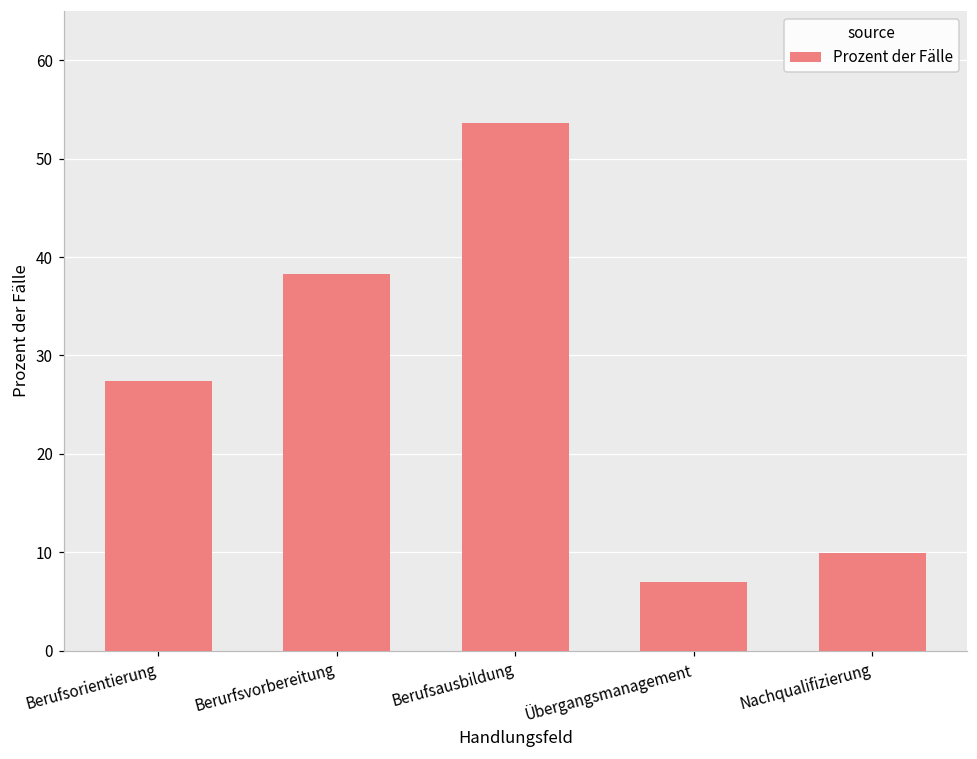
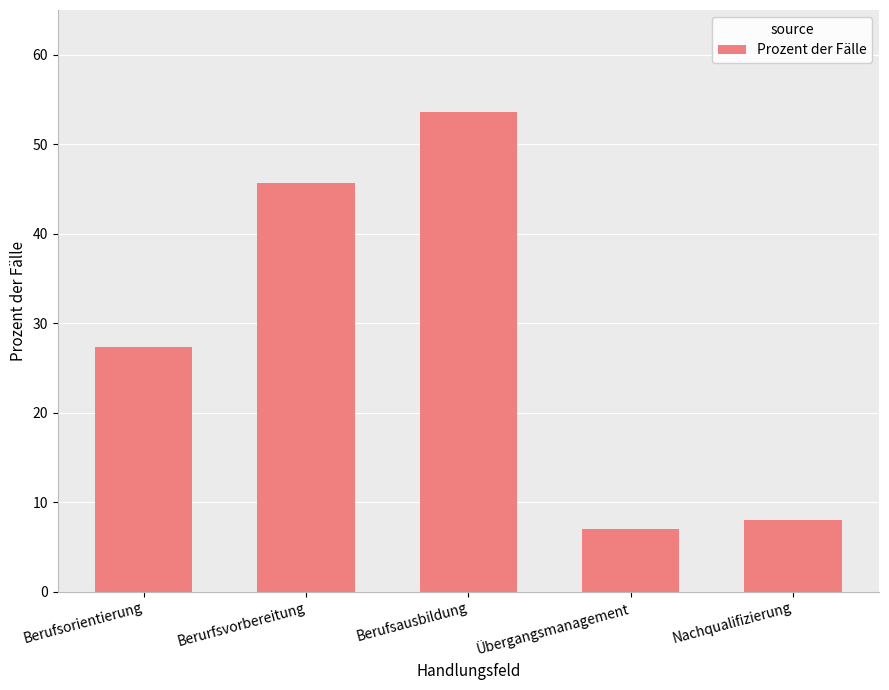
  {
    "Berufsorientierung": 27,
-   "Berurfsvorbereitung": 38,
+   "Berurfsvorbereitung": 46,
    "Berufsausbildung": 54,
    "Übergangsmanagement": 7,
-   "Nachqualifizierung": 10
+   "Nachqualifizierung": 8
  }
